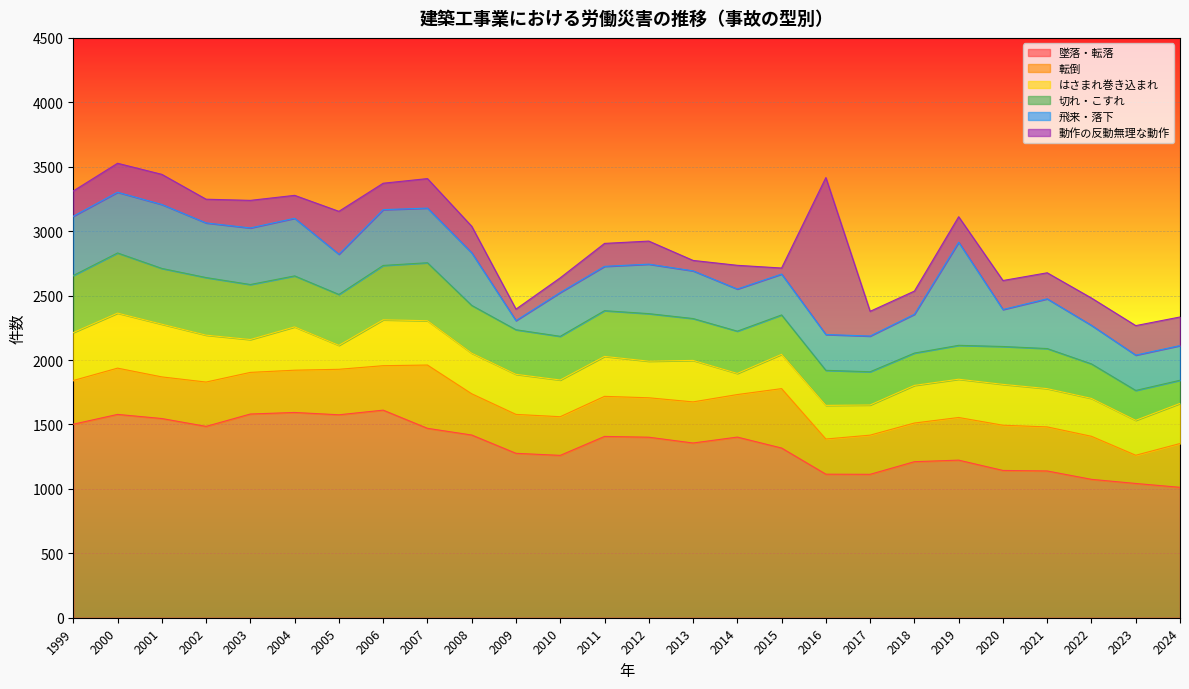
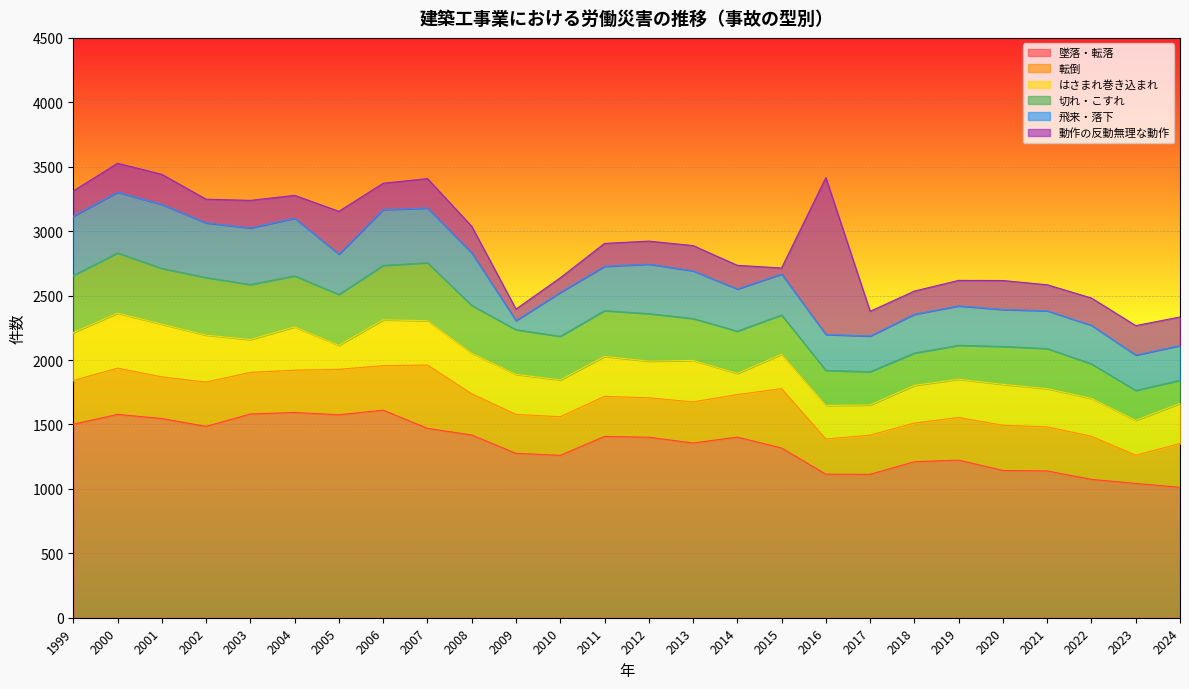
  {
    "墜落・転落": {
      "1999": 1500,
      "2000": 1580,
      "2001": 1550,
      "2002": 1490,
      "2003": 1580,
      "2004": 1590,
      "2005": 1580,
      "2006": 1610,
      "2007": 1470,
      "2008": 1420,
      "2009": 1280,
      "2010": 1260,
      "2011": 1410,
      "2012": 1400,
      "2013": 1360,
      "2014": 1400,
      "2015": 1320,
      "2016": 1110,
      "2017": 1110,
      "2018": 1210,
      "2019": 1220,
      "2020": 1140,
      "2021": 1140,
      "2022": 1070,
      "2023": 1040,
      "2024": 1010
    },
    "転倒": {
      "1999": 340,
      "2000": 360,
      "2001": 320,
      "2002": 340,
      "2003": 320,
      "2004": 330,
      "2005": 350,
      "2006": 350,
      "2007": 490,
      "2008": 320,
      "2009": 300,
      "2010": 300,
      "2011": 310,
      "2012": 310,
      "2013": 320,
      "2014": 330,
      "2015": 460,
      "2016": 270,
      "2017": 300,
      "2018": 300,
      "2019": 330,
      "2020": 350,
      "2021": 340,
      "2022": 330,
      "2023": 220,
      "2024": 340
    },
    "はさまれ巻き込まれ": {
      "1999": 370,
      "2000": 430,
      "2001": 410,
      "2002": 360,
      "2003": 260,
      "2004": 340,
      "2005": 190,
      "2006": 360,
      "2007": 340,
      "2008": 320,
      "2009": 310,
      "2010": 290,
      "2011": 310,
      "2012": 280,
      "2013": 320,
      "2014": 160,
      "2015": 270,
      "2016": 260,
      "2017": 230,
      "2018": 290,
      "2019": 300,
      "2020": 320,
      "2021": 300,
      "2022": 290,
      "2023": 270,
      "2024": 310
    },
    "切れ・こすれ": {
      "1999": 440,
      "2000": 470,
      "2001": 430,
      "2002": 450,
      "2003": 430,
      "2004": 400,
      "2005": 400,
      "2006": 420,
      "2007": 450,
      "2008": 370,
      "2009": 350,
      "2010": 340,
      "2011": 360,
      "2012": 370,
      "2013": 330,
      "2014": 330,
      "2015": 310,
      "2016": 270,
      "2017": 260,
      "2018": 250,
      "2019": 260,
      "2020": 290,
      "2021": 310,
      "2022": 270,
      "2023": 230,
      "2024": 180
    },
    "飛来・落下": {
      "1999": 460,
      "2000": 470,
      "2001": 500,
      "2002": 420,
      "2003": 440,
      "2004": 450,
      "2005": 310,
      "2006": 430,
      "2007": 420,
      "2008": 410,
      "2009": 70,
      "2010": 340,
      "2011": 340,
      "2012": 380,
      "2013": 370,
      "2014": 330,
      "2015": 320,
      "2016": 280,
      "2017": 280,
      "2018": 300,
-     "2019": 800,
+     "2019": 310,
      "2020": 290,
-     "2021": 390,
+     "2021": 290,
      "2022": 300,
      "2023": 270,
      "2024": 270
    },
    "動作の反動無理な動作": {
      "1999": 200,
      "2000": 230,
      "2001": 230,
      "2002": 180,
      "2003": 210,
      "2004": 180,
      "2005": 330,
      "2006": 210,
      "2007": 230,
      "2008": 210,
      "2009": 90,
      "2010": 110,
      "2011": 180,
      "2012": 180,
-     "2013": 80,
+     "2013": 200,
      "2014": 180,
      "2015": 50,
      "2016": 1220,
      "2017": 190,
      "2018": 180,
      "2019": 200,
      "2020": 230,
      "2021": 200,
      "2022": 210,
      "2023": 230,
      "2024": 220
    }
  }
